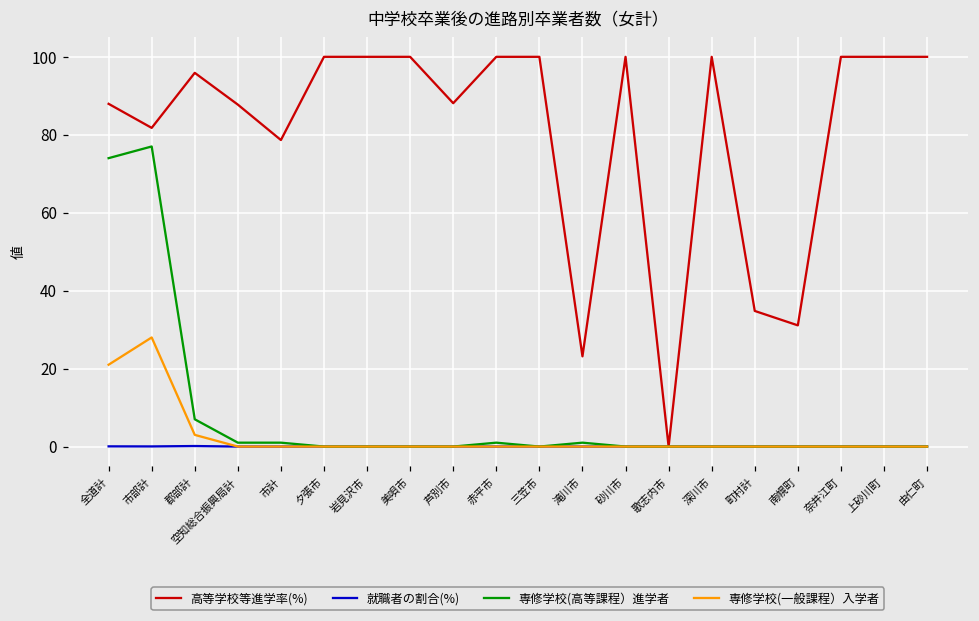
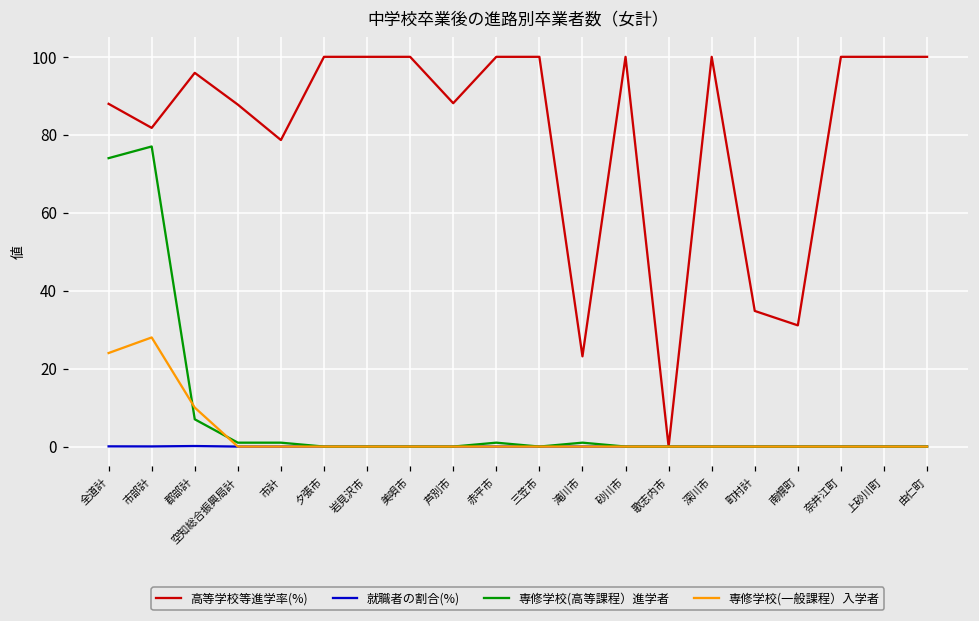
  {
    "高等学校等進学率(%)": {
      "全道計": 88,
      "市部計": 82,
      "郡部計": 96,
      "空知総合振興局計": 88,
      "市計": 79,
      "夕張市": 100,
      "岩見沢市": 100,
      "美唄市": 100,
      "芦別市": 88,
      "赤平市": 100,
      "三笠市": 100,
      "滝川市": 23,
      "砂川市": 100,
      "深川市": 100,
      "町村計": 35,
      "南幌町": 31,
      "奈井江町": 100,
      "上砂川町": 100,
      "由仁町": 100
    },
    "就職者の割合(%)": {
      "全道計": 0,
      "市部計": 0,
      "郡部計": 0
    },
    "専修学校(高等課程）進学者": {
      "全道計": 74,
      "市部計": 77,
      "郡部計": 7,
      "空知総合振興局計": 1,
      "市計": 1,
      "赤平市": 1,
      "滝川市": 1
    },
    "専修学校(一般課程）入学者": {
-     "全道計": 21,
+     "全道計": 24,
      "市部計": 28,
-     "郡部計": 3
+     "郡部計": 10
    }
  }
